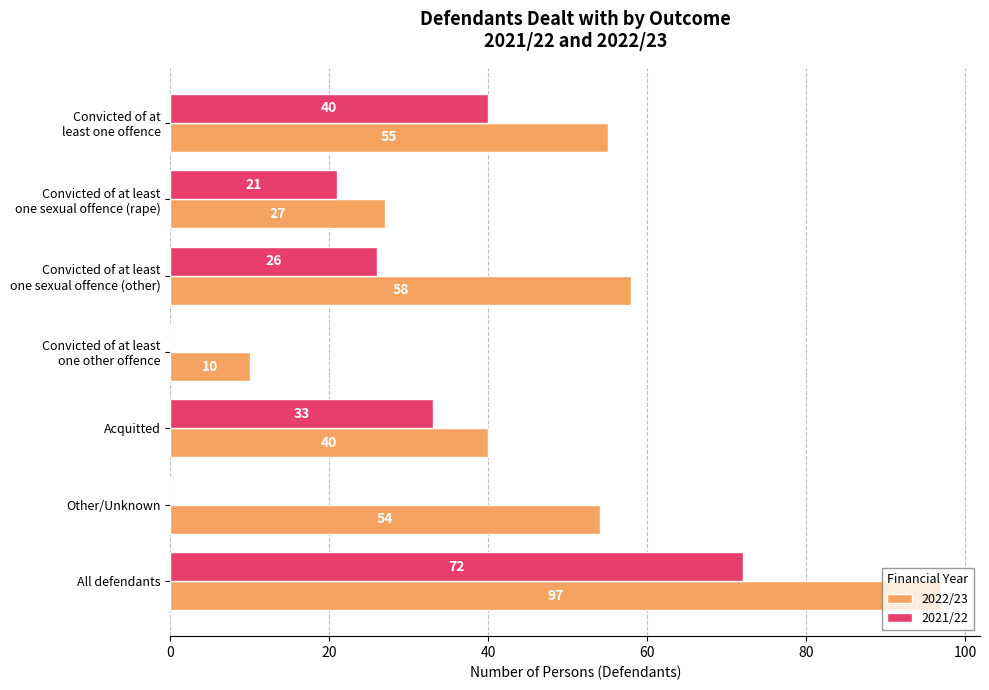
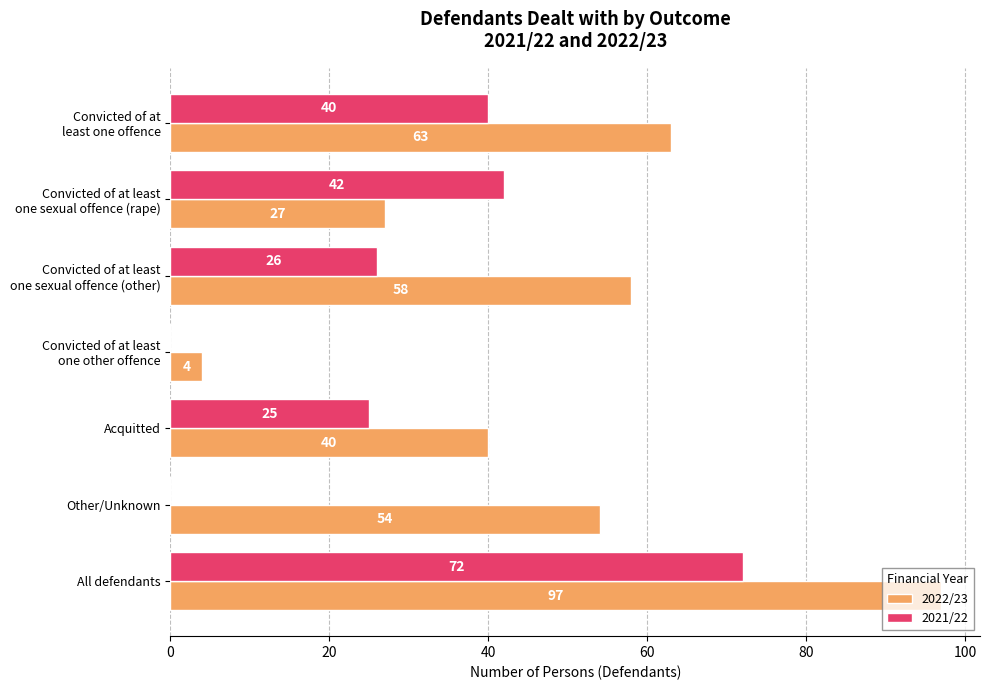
  {
    "2022/23": {
-     "Convicted of at least one offence": 55,
+     "Convicted of at least one offence": 63,
      "Convicted of at least one sexual offence (rape)": 27,
      "Convicted of at least one sexual offence (other)": 58,
-     "Convicted of at least one other offence": 10,
+     "Convicted of at least one other offence": 4,
      "Acquitted": 40,
      "Other/Unknown": 54
    },
    "2021/22": {
      "Convicted of at least one offence": 40,
-     "Convicted of at least one sexual offence (rape)": 21,
+     "Convicted of at least one sexual offence (rape)": 42,
      "Convicted of at least one sexual offence (other)": 26,
-     "Acquitted": 33,
+     "Acquitted": 25,
      "All defendants": 72
    }
  }
